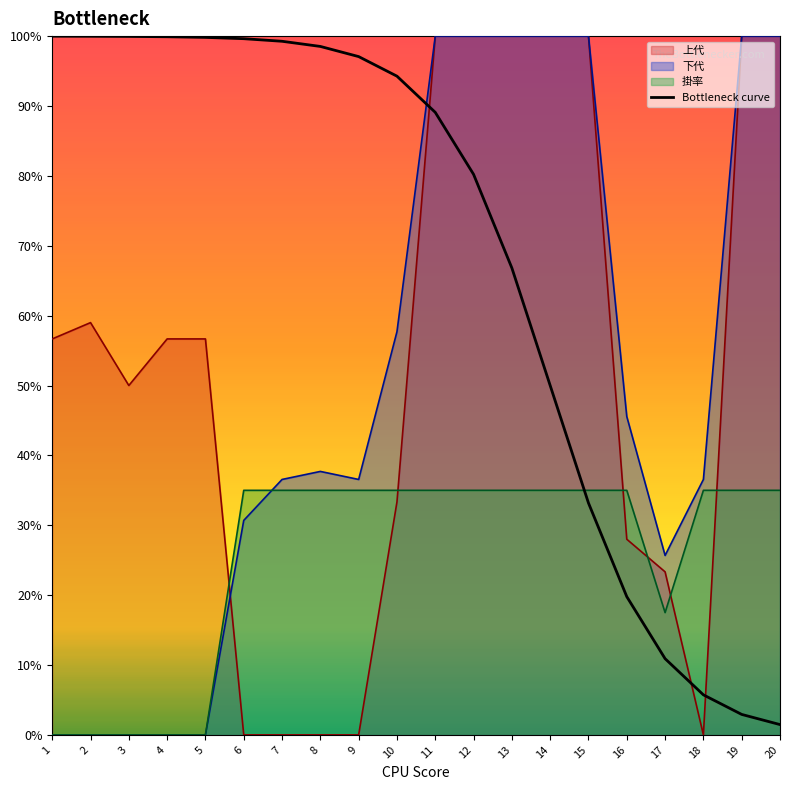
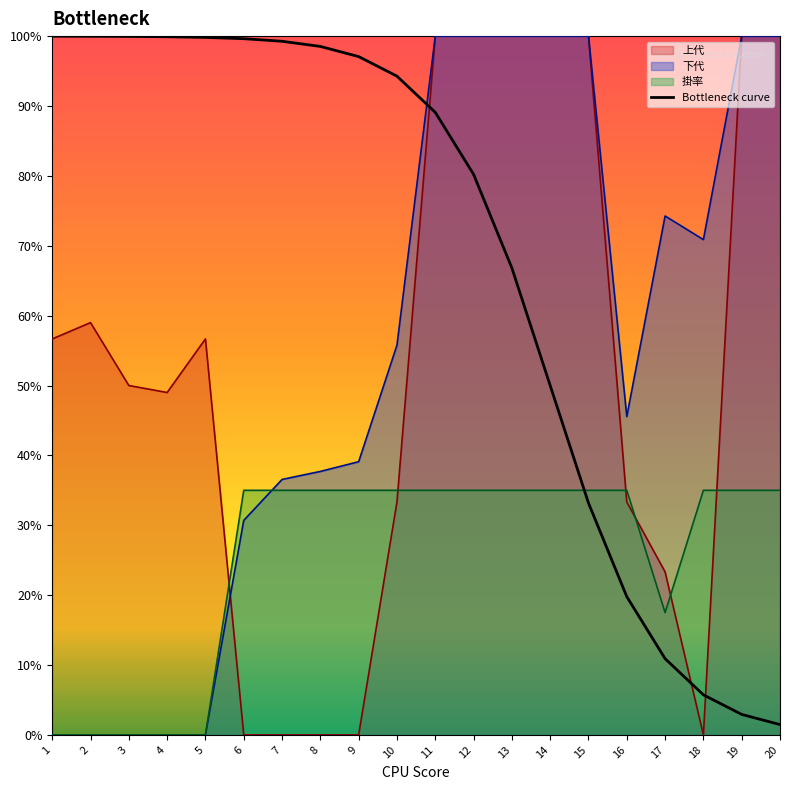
  {
    "上代": {
      "1": "57%",
      "2": "59%",
      "3": "50%",
-     "4": "57%",
+     "4": "49%",
      "5": "57%",
      "6": "0%",
      "7": "0%",
      "8": "0%",
      "9": "0%",
      "10": "33%",
-     "16": "28%",
+     "16": "33%",
      "17": "23%",
      "18": "0%"
    },
    "下代": {
      "6": "31%",
      "7": "37%",
      "8": "38%",
-     "9": "37%",
-     "10": "58%",
+     "9": "39%",
+     "10": "56%",
      "16": "46%",
-     "17": "26%",
-     "18": "37%"
+     "17": "74%",
+     "18": "71%"
    },
    "掛率": {
      "6": "35%",
      "7": "35%",
      "8": "35%",
      "9": "35%",
      "10": "35%",
      "11": "35%",
      "12": "35%",
      "13": "35%",
      "14": "35%",
      "15": "35%",
      "16": "35%",
      "17": "18%",
      "18": "35%",
      "19": "35%",
      "20": "35%"
    },
    "Bottleneck curve": {
      "1": "100%",
      "2": "100%",
      "3": "100%",
      "4": "100%",
      "5": "100%",
      "6": "100%",
      "7": "99%",
      "8": "99%",
      "9": "97%",
      "10": "94%",
      "11": "89%",
      "12": "80%",
      "13": "67%",
      "14": "50%",
      "15": "33%",
      "16": "20%",
      "17": "11%",
      "18": "6%",
      "19": "3%",
      "20": "1%"
    }
  }
